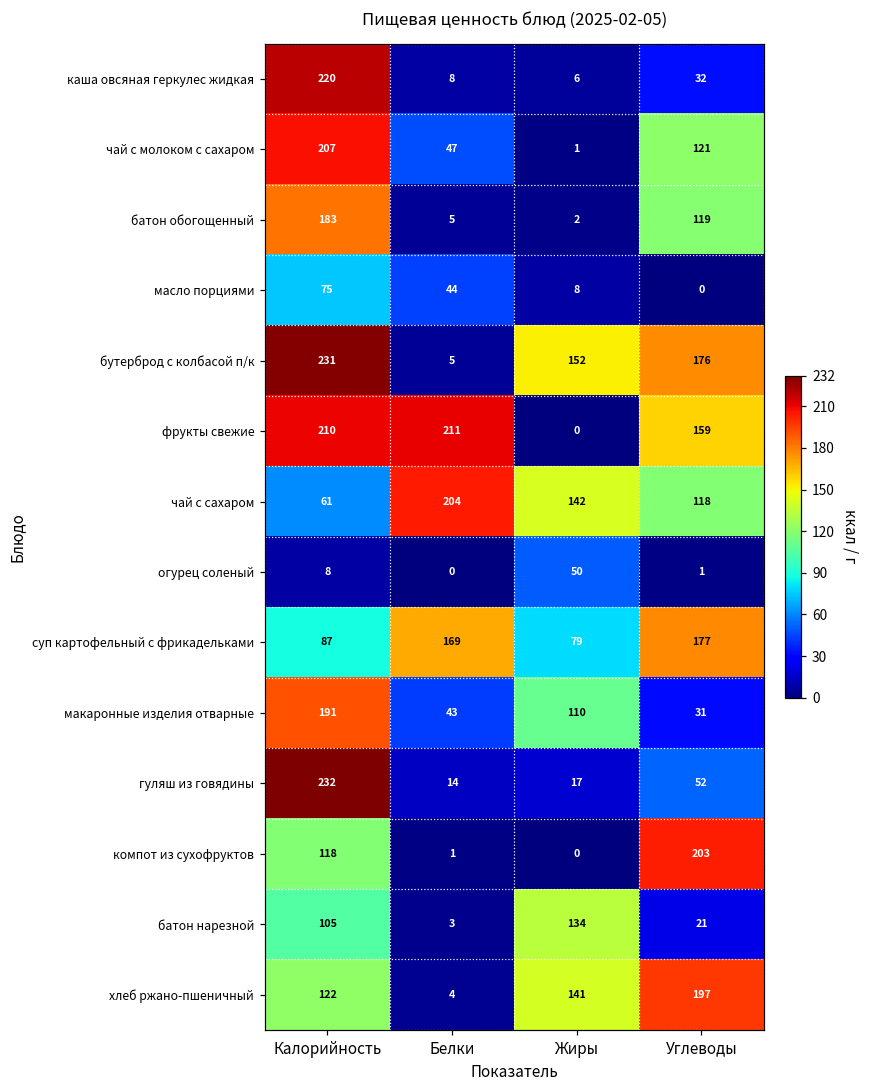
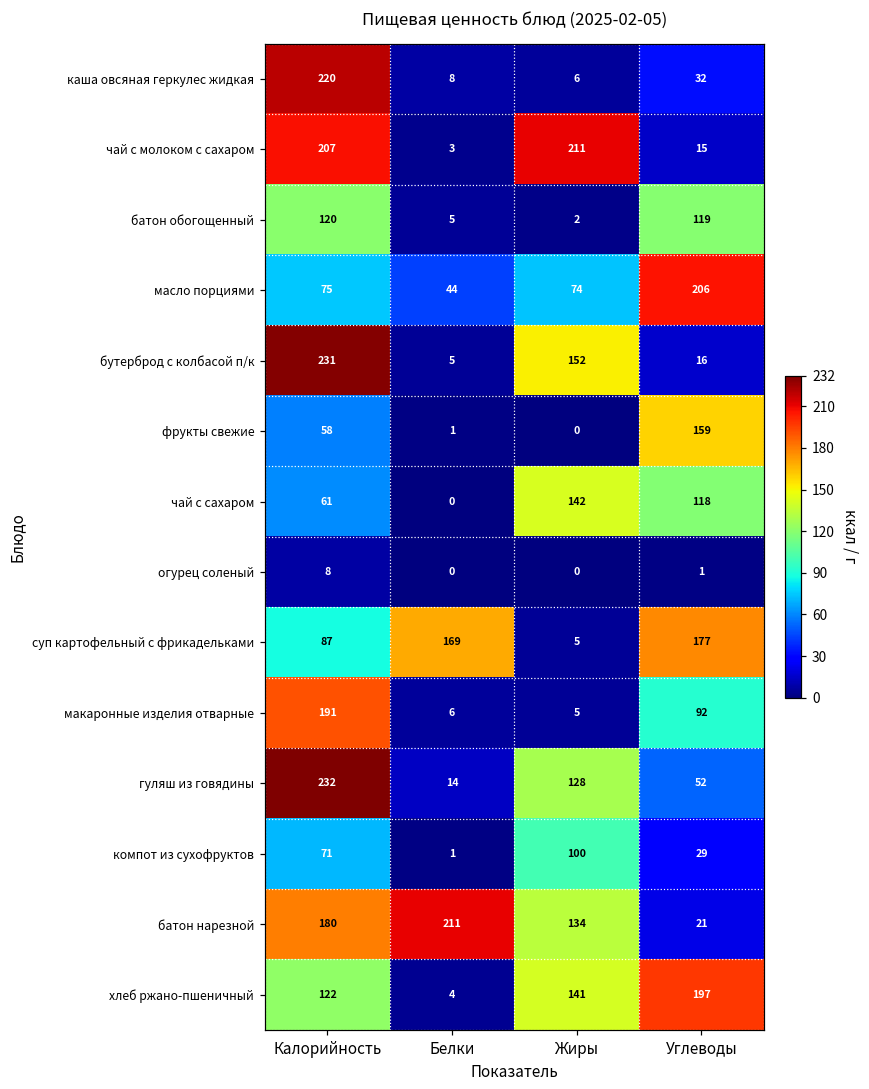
  {
    "каша овсяная геркулес жидкая": {
      "Калорийность": 220,
      "Белки": 8,
      "Жиры": 6,
      "Углеводы": 32
    },
    "чай с молоком с сахаром": {
      "Калорийность": 207,
-     "Белки": 47,
-     "Жиры": 1,
-     "Углеводы": 121
+     "Белки": 3,
+     "Жиры": 211,
+     "Углеводы": 15
    },
    "батон обогощенный": {
-     "Калорийность": 183,
+     "Калорийность": 120,
      "Белки": 5,
      "Жиры": 2,
      "Углеводы": 119
    },
    "масло порциями": {
      "Калорийность": 75,
      "Белки": 44,
-     "Жиры": 8,
-     "Углеводы": 0
+     "Жиры": 74,
+     "Углеводы": 206
    },
    "бутерброд с колбасой п/к": {
      "Калорийность": 231,
      "Белки": 5,
      "Жиры": 152,
-     "Углеводы": 176
+     "Углеводы": 16
    },
    "фрукты свежие": {
-     "Калорийность": 210,
-     "Белки": 211,
+     "Калорийность": 58,
+     "Белки": 1,
      "Жиры": 0,
      "Углеводы": 159
    },
    "чай с сахаром": {
      "Калорийность": 61,
-     "Белки": 204,
+     "Белки": 0,
      "Жиры": 142,
      "Углеводы": 118
    },
    "огурец соленый": {
      "Калорийность": 8,
      "Белки": 0,
-     "Жиры": 50,
+     "Жиры": 0,
      "Углеводы": 1
    },
    "суп картофельный с фрикадельками": {
      "Калорийность": 87,
      "Белки": 169,
-     "Жиры": 79,
+     "Жиры": 5,
      "Углеводы": 177
    },
    "макаронные изделия отварные": {
      "Калорийность": 191,
-     "Белки": 43,
-     "Жиры": 110,
-     "Углеводы": 31
+     "Белки": 6,
+     "Жиры": 5,
+     "Углеводы": 92
    },
    "гуляш из говядины": {
      "Калорийность": 232,
      "Белки": 14,
-     "Жиры": 17,
+     "Жиры": 128,
      "Углеводы": 52
    },
    "компот из сухофруктов": {
-     "Калорийность": 118,
+     "Калорийность": 71,
      "Белки": 1,
-     "Жиры": 0,
-     "Углеводы": 203
+     "Жиры": 100,
+     "Углеводы": 29
    },
    "батон нарезной": {
-     "Калорийность": 105,
-     "Белки": 3,
+     "Калорийность": 180,
+     "Белки": 211,
      "Жиры": 134,
      "Углеводы": 21
    },
    "хлеб ржано-пшеничный": {
      "Калорийность": 122,
      "Белки": 4,
      "Жиры": 141,
      "Углеводы": 197
    }
  }
